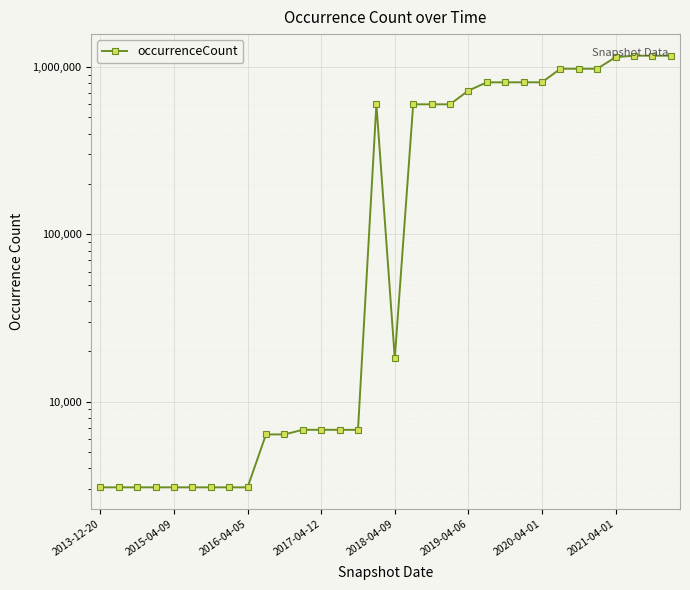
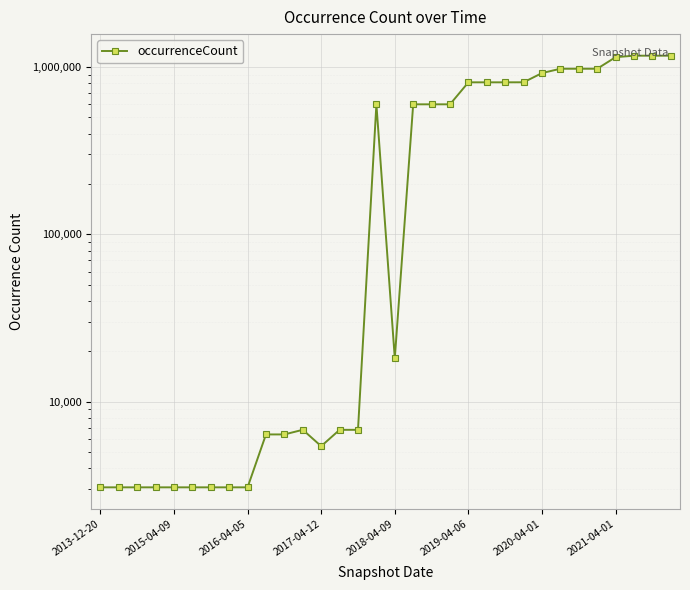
  {
    "2013-12-20": "3,100",
    "2015-04-09": "3,100",
    "2016-04-05": "3,100",
-   "2017-04-12": "6,800",
+   "2017-04-12": "5,400",
    "2018-04-09": "18,000",
-   "2019-04-06": "720,000",
-   "2020-04-01": "800,000",
+   "2019-04-06": "800,000",
+   "2020-04-01": "900,000",
    "2021-04-01": "1,100,000"
  }
